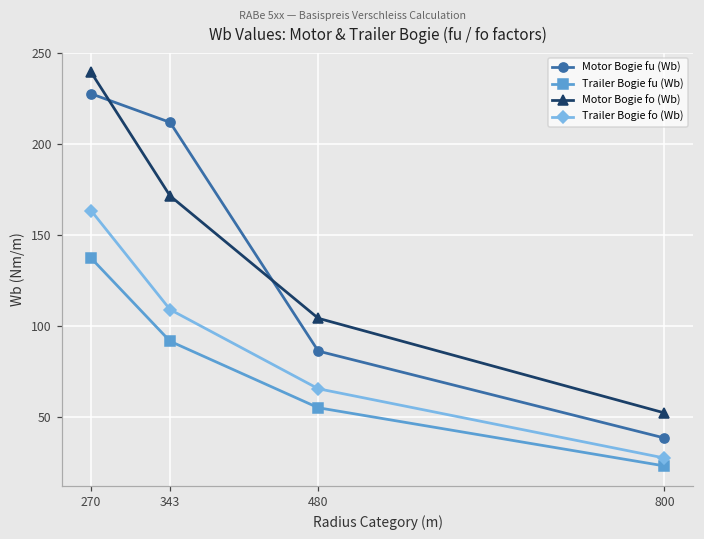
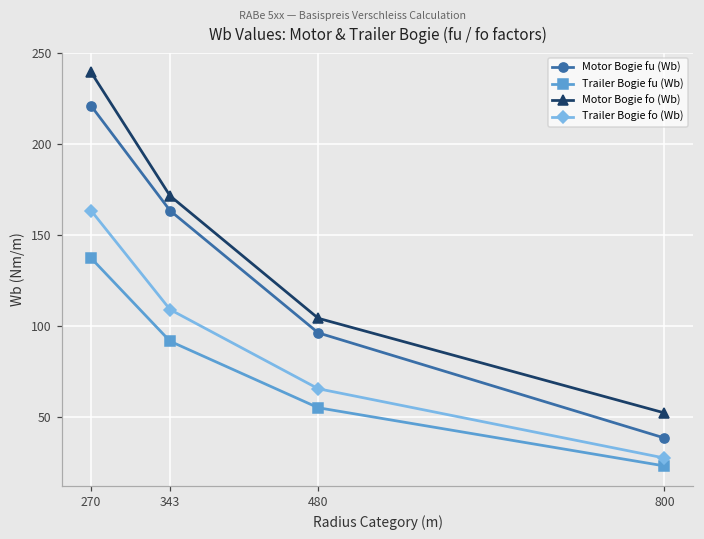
  {
    "Motor Bogie fu (Wb)": {
-     "270": 228,
-     "343": 212,
-     "480": 86,
+     "270": 221,
+     "343": 163,
+     "480": 96,
      "800": 38
    },
    "Motor Bogie fo (Wb)": {
      "270": 239,
      "343": 171,
      "480": 104,
      "800": 52
    }
  }
